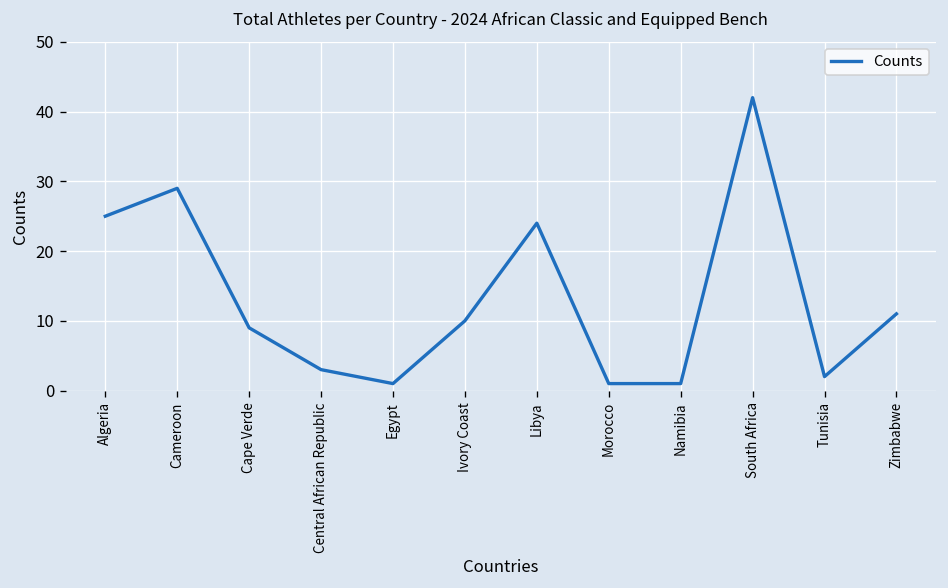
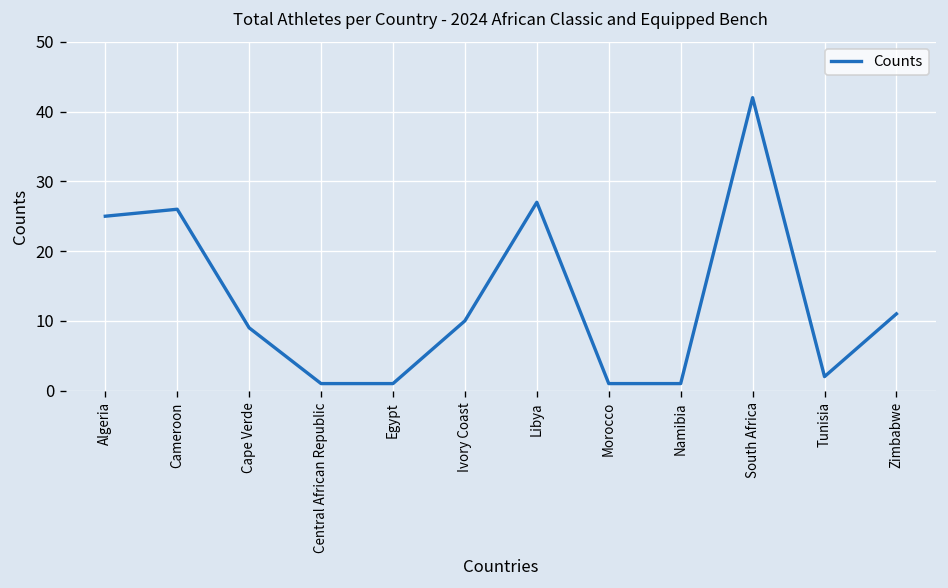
  {
    "Algeria": 25,
-   "Cameroon": 29,
+   "Cameroon": 26,
    "Cape Verde": 9,
-   "Central African Republic": 3,
+   "Central African Republic": 1,
    "Egypt": 1,
    "Ivory Coast": 10,
-   "Libya": 24,
+   "Libya": 27,
    "Morocco": 1,
    "Namibia": 1,
    "South Africa": 42,
    "Tunisia": 2,
    "Zimbabwe": 11
  }
